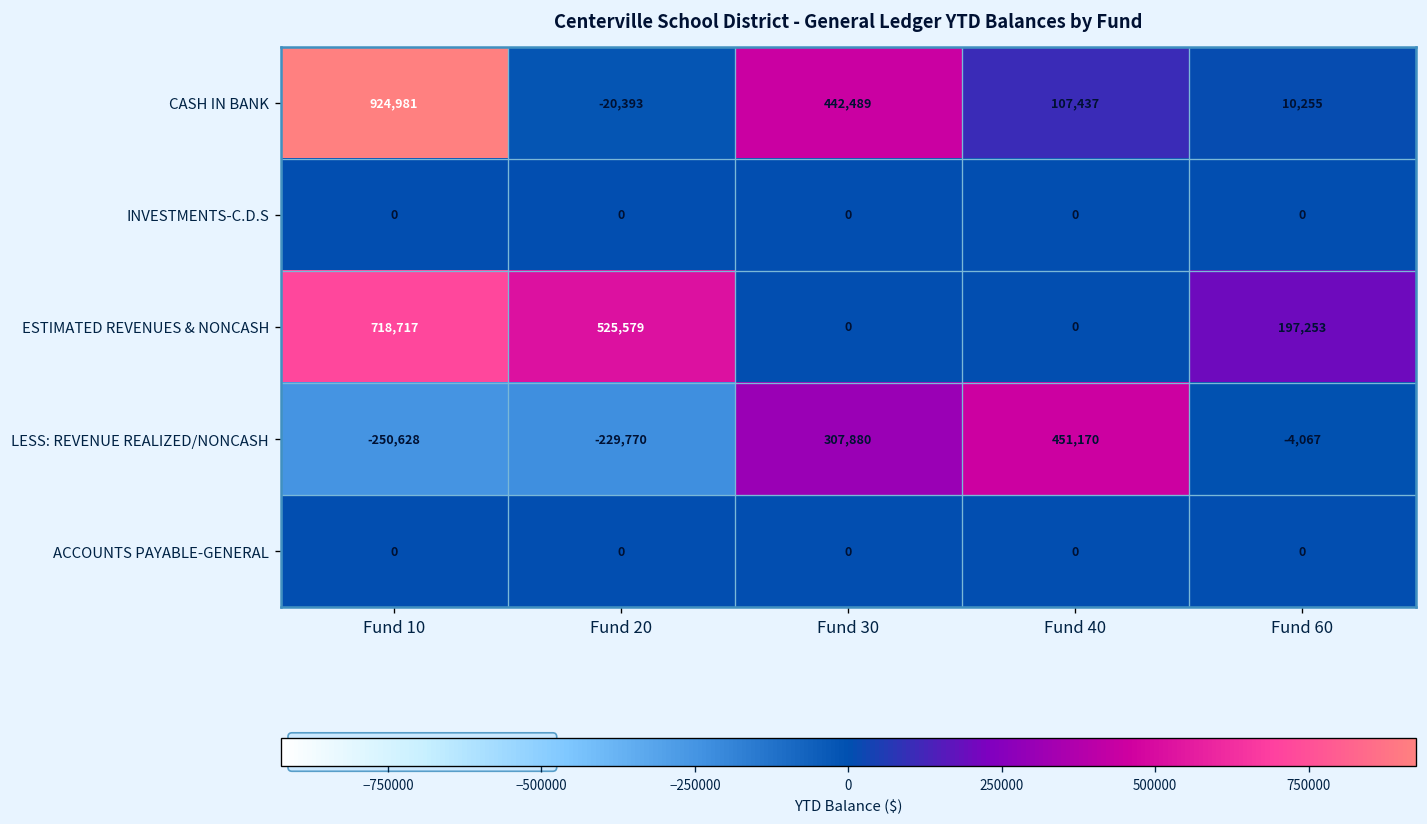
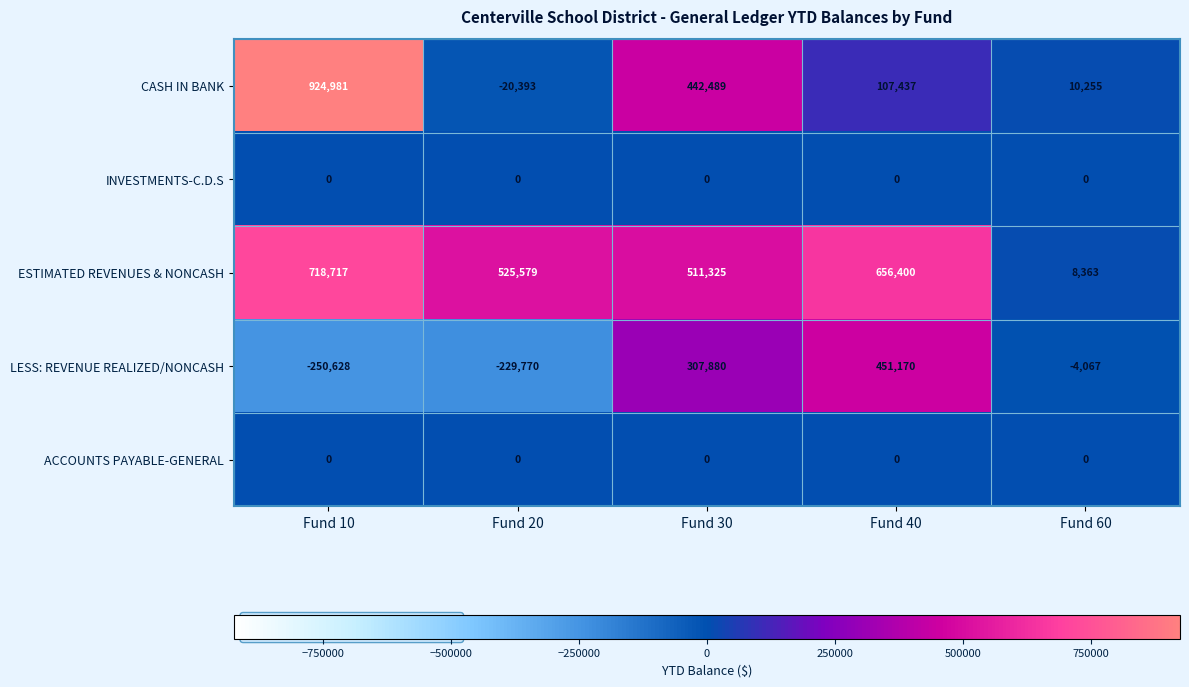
  {
    "CASH IN BANK": {
      "Fund 10": "924,981",
      "Fund 20": "-20,393",
      "Fund 30": "442,489",
      "Fund 40": "107,437",
      "Fund 60": "10,255"
    },
    "INVESTMENTS-C.D.S": {
      "Fund 10": "0",
      "Fund 20": "0",
      "Fund 30": "0",
      "Fund 40": "0",
      "Fund 60": "0"
    },
    "ESTIMATED REVENUES & NONCASH": {
      "Fund 10": "718,717",
      "Fund 20": "525,579",
-     "Fund 30": "0",
-     "Fund 40": "0",
-     "Fund 60": "197,253"
+     "Fund 30": "511,325",
+     "Fund 40": "656,400",
+     "Fund 60": "8,363"
    },
    "LESS: REVENUE REALIZED/NONCASH": {
      "Fund 10": "-250,628",
      "Fund 20": "-229,770",
      "Fund 30": "307,880",
      "Fund 40": "451,170",
      "Fund 60": "-4,067"
    },
    "ACCOUNTS PAYABLE-GENERAL": {
      "Fund 10": "0",
      "Fund 20": "0",
      "Fund 30": "0",
      "Fund 40": "0",
      "Fund 60": "0"
    }
  }
